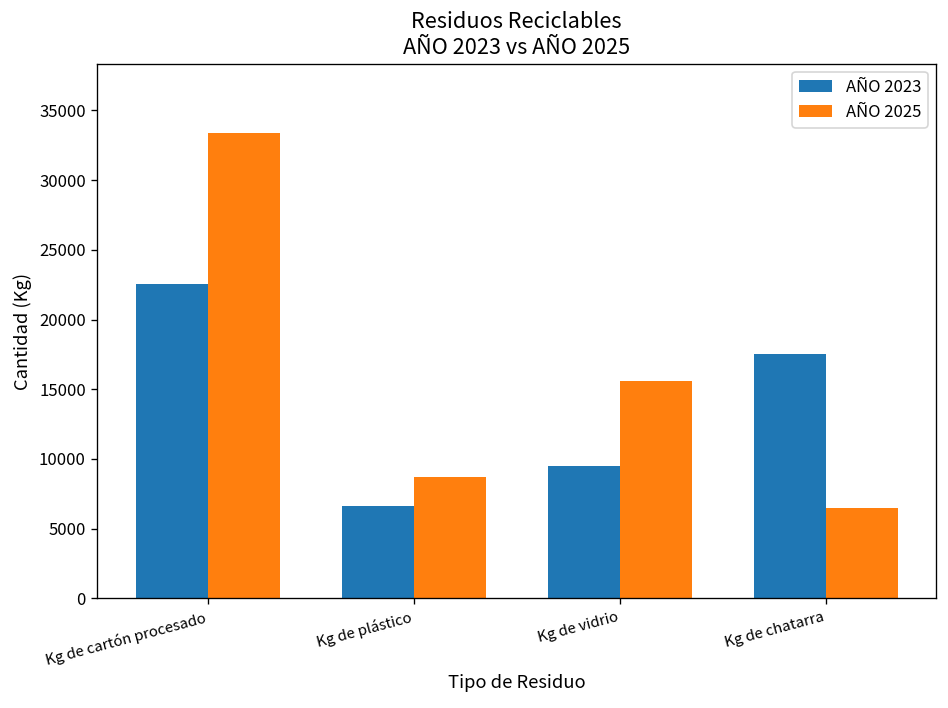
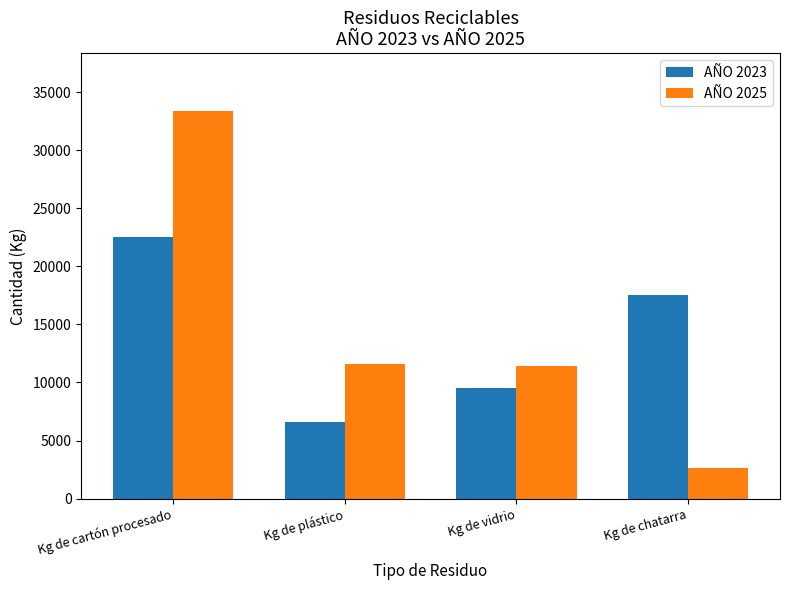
  {
    "AÑO 2023": {
      "Kg de cartón procesado": 22500,
      "Kg de plástico": 6600,
      "Kg de vidrio": 9500,
      "Kg de chatarra": 17600
    },
    "AÑO 2025": {
      "Kg de cartón procesado": 33400,
-     "Kg de plástico": 8700,
-     "Kg de vidrio": 15600,
-     "Kg de chatarra": 6500
+     "Kg de plástico": 11600,
+     "Kg de vidrio": 11500,
+     "Kg de chatarra": 2600
    }
  }
